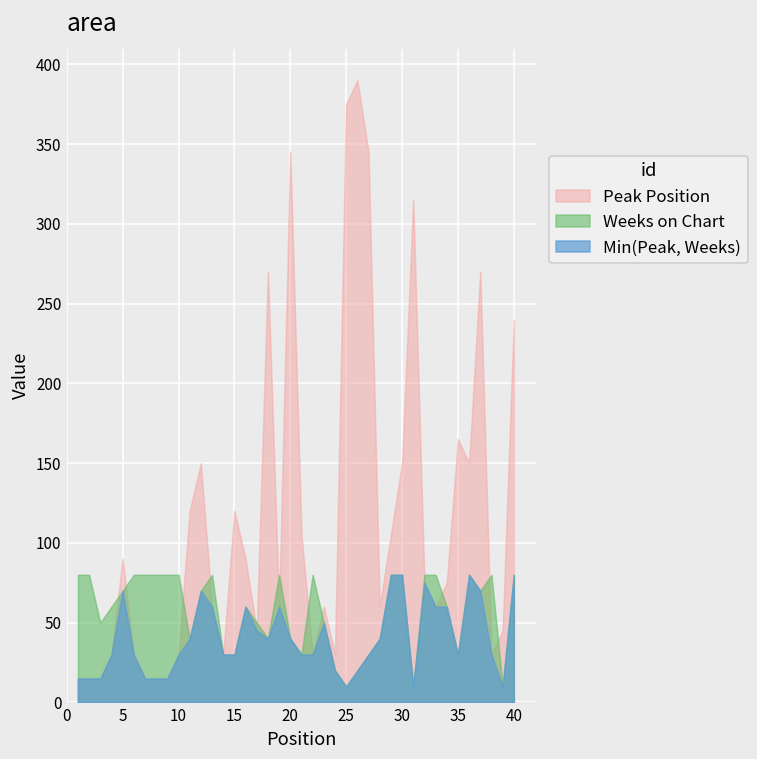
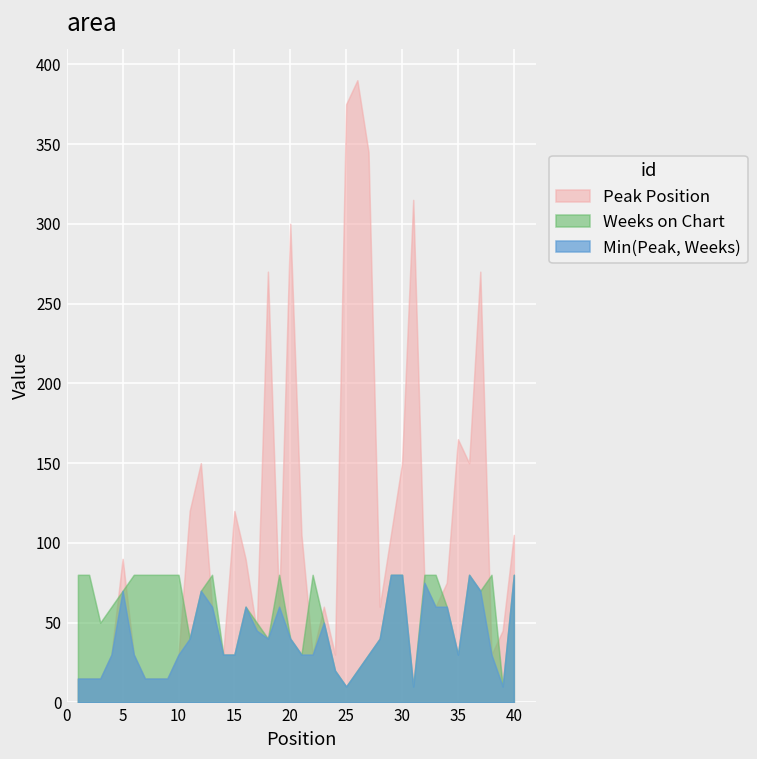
  {
    "Peak Position": {
      "5": 90,
      "15": 120,
-     "20": 345,
+     "20": 300,
      "25": 375,
      "30": 150,
      "35": 165,
-     "40": 240
+     "40": 105
    },
    "Weeks on Chart": {
      "10": 80
    }
  }
